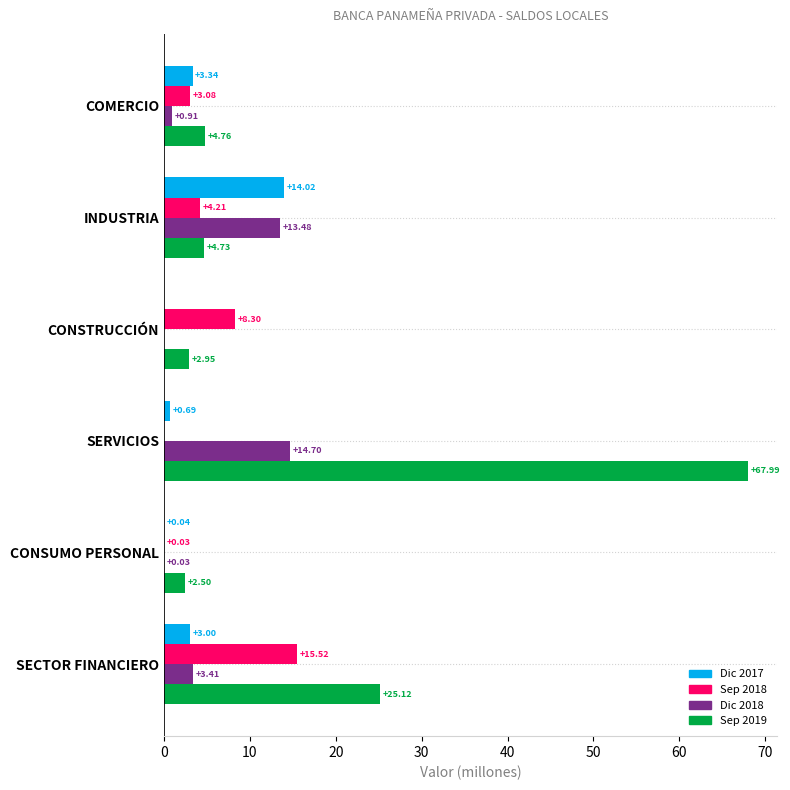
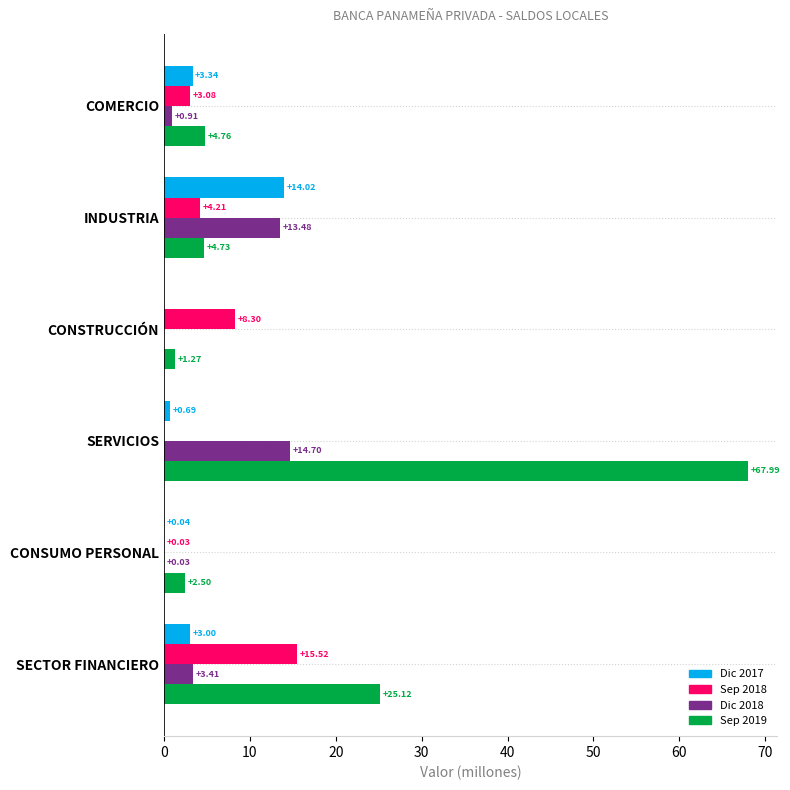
  {
    "Dic 2017": {
      "COMERCIO": "+3.34",
      "INDUSTRIA": "+14.02",
      "SERVICIOS": "+0.69",
      "CONSUMO PERSONAL": "+0.04",
      "SECTOR FINANCIERO": "+3.00"
    },
    "Sep 2018": {
      "COMERCIO": "+3.08",
      "INDUSTRIA": "+4.21",
      "CONSTRUCCIÓN": "+8.30",
      "CONSUMO PERSONAL": "+0.03",
      "SECTOR FINANCIERO": "+15.52"
    },
    "Dic 2018": {
      "COMERCIO": "+0.91",
      "INDUSTRIA": "+13.48",
      "SERVICIOS": "+14.70",
      "CONSUMO PERSONAL": "+0.03",
      "SECTOR FINANCIERO": "+3.41"
    },
    "Sep 2019": {
      "COMERCIO": "+4.76",
      "INDUSTRIA": "+4.73",
-     "CONSTRUCCIÓN": "+2.95",
+     "CONSTRUCCIÓN": "+1.27",
      "SERVICIOS": "+67.99",
      "CONSUMO PERSONAL": "+2.50",
      "SECTOR FINANCIERO": "+25.12"
    }
  }
